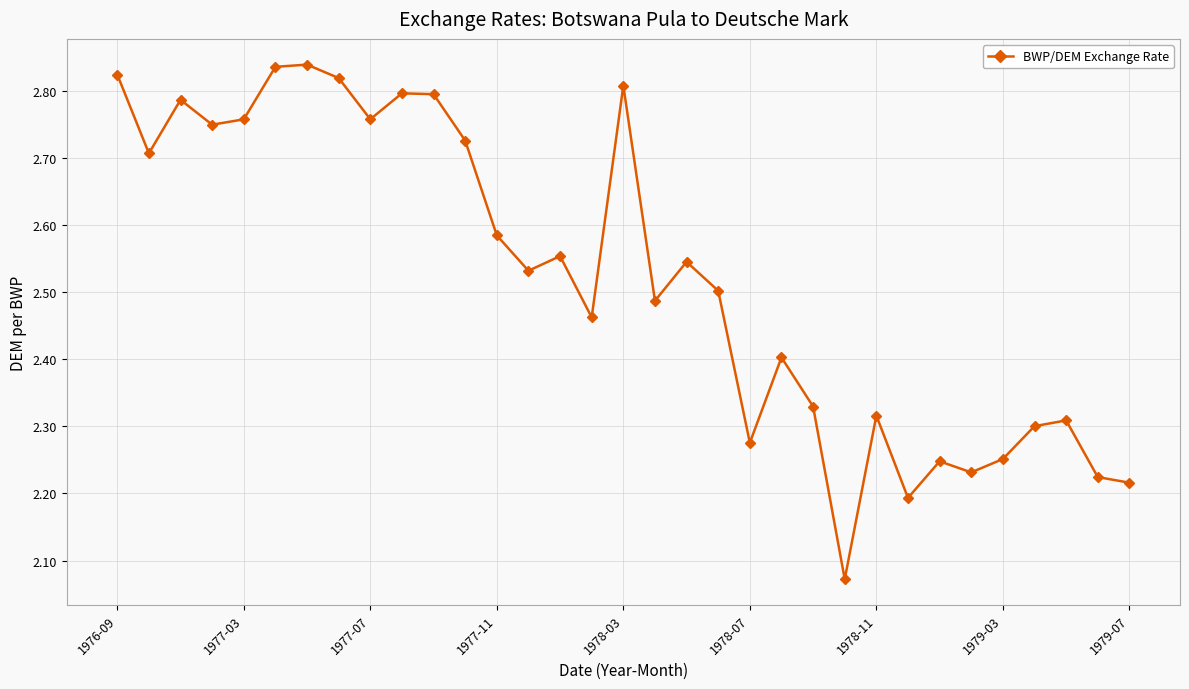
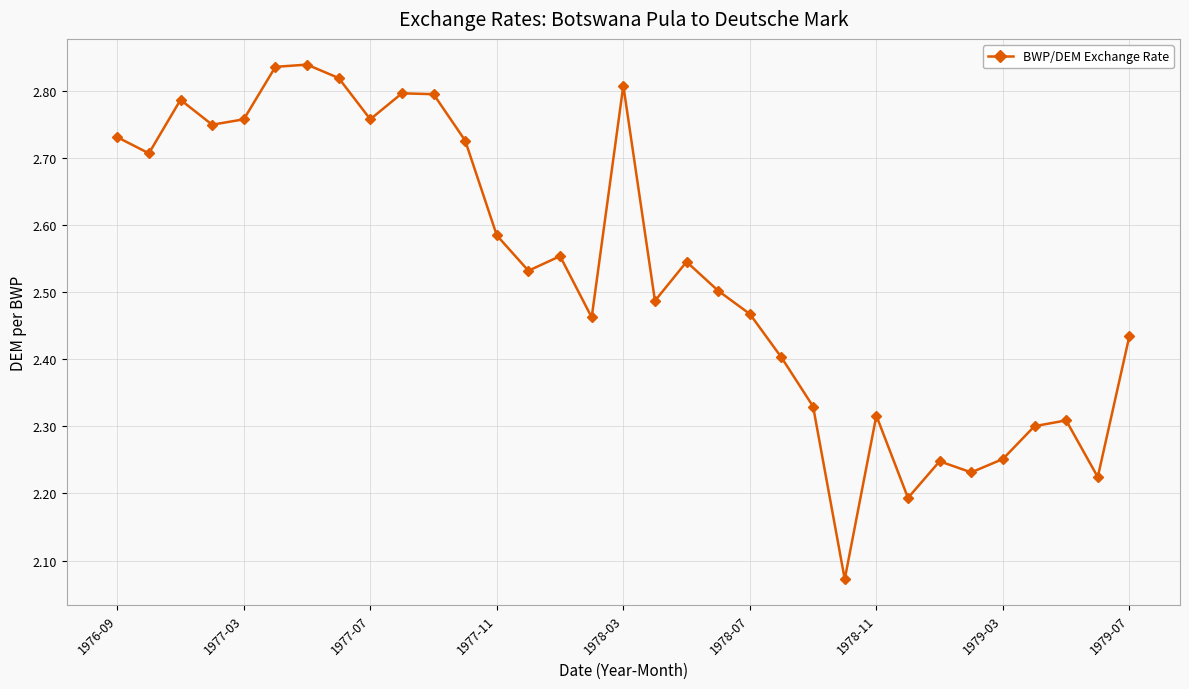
  {
-   "1976-09": 2.82,
+   "1976-09": 2.73,
    "1977-03": 2.76,
    "1977-07": 2.76,
    "1977-11": 2.58,
    "1978-03": 2.81,
-   "1978-07": 2.28,
+   "1978-07": 2.47,
    "1978-11": 2.32,
    "1979-03": 2.25,
-   "1979-07": 2.22
+   "1979-07": 2.43
  }
